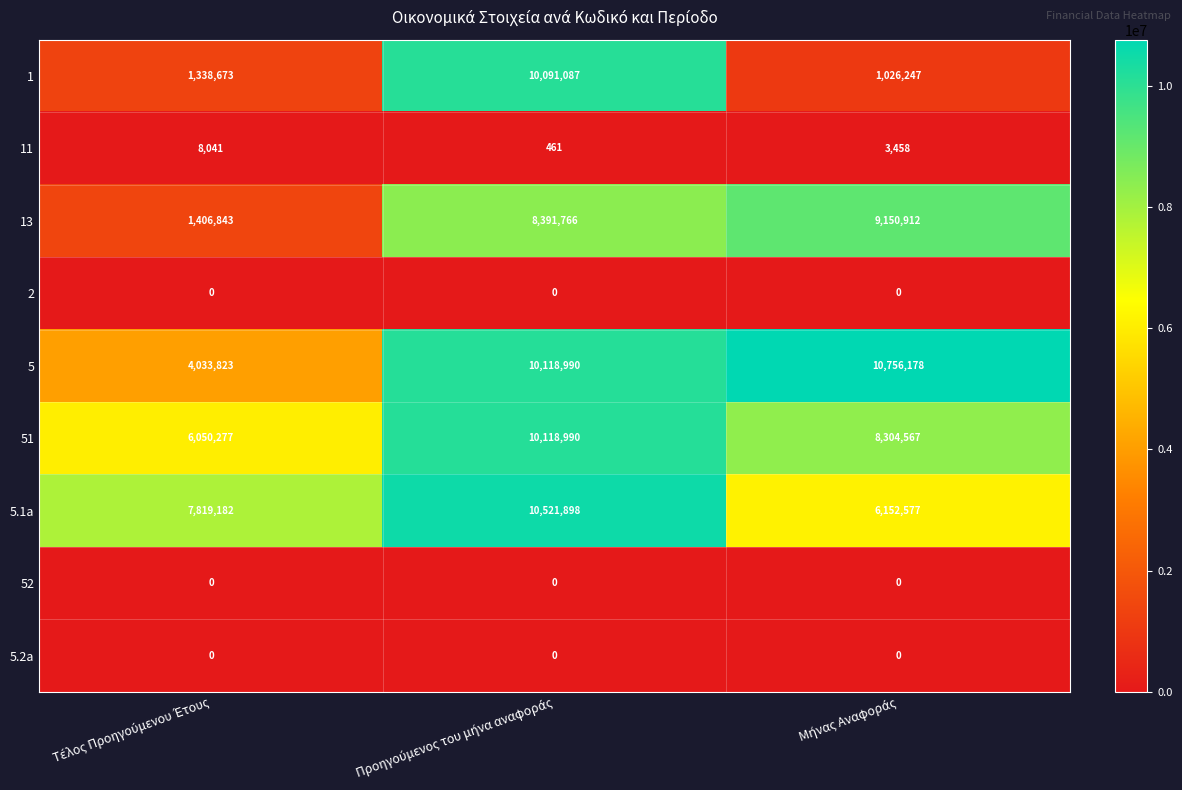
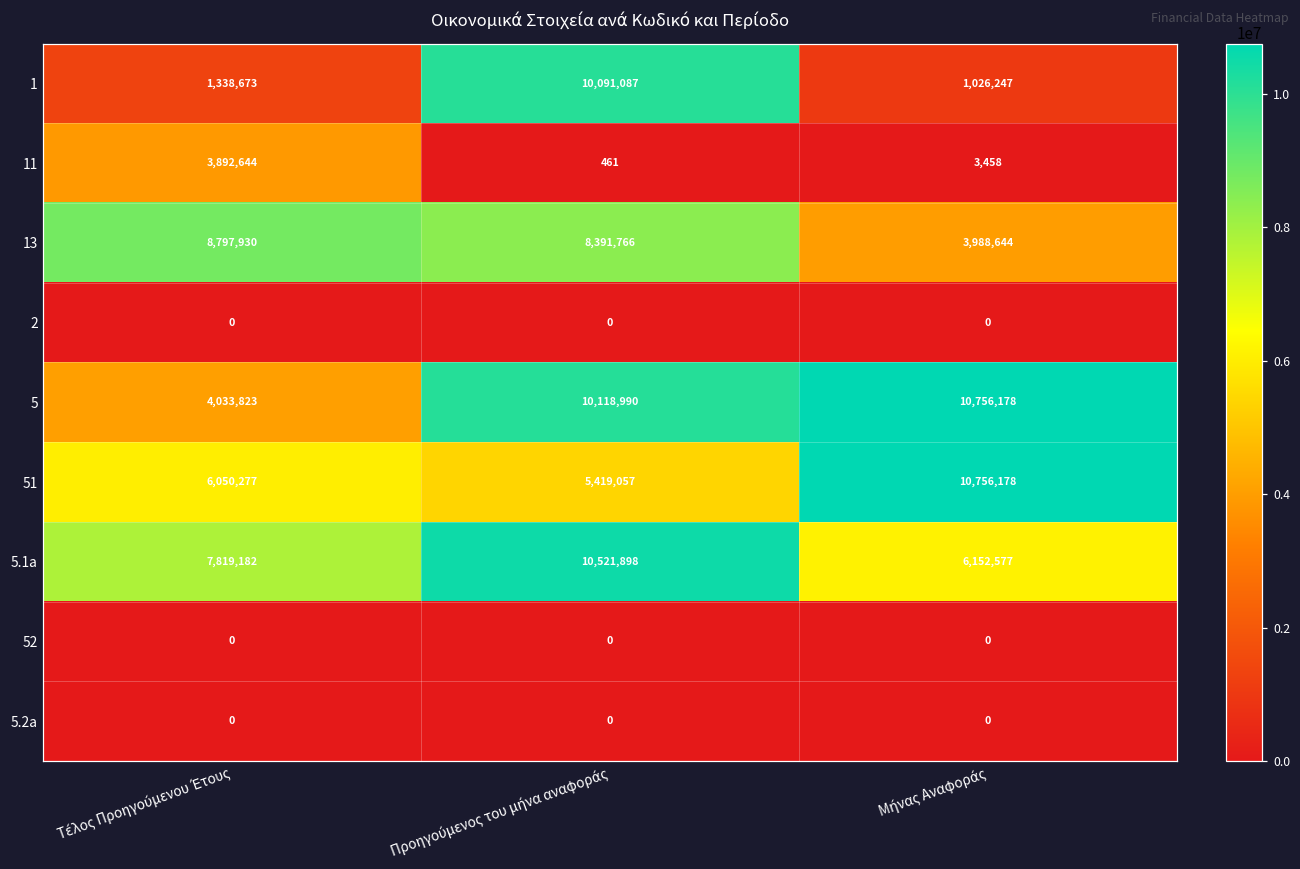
  {
    "1": {
      "Τέλος Προηγούμενου Έτους": "1,338,673",
      "Προηγούμενος του μήνα αναφοράς": "10,091,087",
      "Μήνας Αναφοράς": "1,026,247"
    },
    "11": {
-     "Τέλος Προηγούμενου Έτους": "8,041",
+     "Τέλος Προηγούμενου Έτους": "3,892,644",
      "Προηγούμενος του μήνα αναφοράς": "461",
      "Μήνας Αναφοράς": "3,458"
    },
    "13": {
-     "Τέλος Προηγούμενου Έτους": "1,406,843",
+     "Τέλος Προηγούμενου Έτους": "8,797,930",
      "Προηγούμενος του μήνα αναφοράς": "8,391,766",
-     "Μήνας Αναφοράς": "9,150,912"
+     "Μήνας Αναφοράς": "3,988,644"
    },
    "2": {
      "Τέλος Προηγούμενου Έτους": "0",
      "Προηγούμενος του μήνα αναφοράς": "0",
      "Μήνας Αναφοράς": "0"
    },
    "5": {
      "Τέλος Προηγούμενου Έτους": "4,033,823",
      "Προηγούμενος του μήνα αναφοράς": "10,118,990",
      "Μήνας Αναφοράς": "10,756,178"
    },
    "51": {
      "Τέλος Προηγούμενου Έτους": "6,050,277",
-     "Προηγούμενος του μήνα αναφοράς": "10,118,990",
-     "Μήνας Αναφοράς": "8,304,567"
+     "Προηγούμενος του μήνα αναφοράς": "5,419,057",
+     "Μήνας Αναφοράς": "10,756,178"
    },
    "5.1a": {
      "Τέλος Προηγούμενου Έτους": "7,819,182",
      "Προηγούμενος του μήνα αναφοράς": "10,521,898",
      "Μήνας Αναφοράς": "6,152,577"
    },
    "52": {
      "Τέλος Προηγούμενου Έτους": "0",
      "Προηγούμενος του μήνα αναφοράς": "0",
      "Μήνας Αναφοράς": "0"
    },
    "5.2a": {
      "Τέλος Προηγούμενου Έτους": "0",
      "Προηγούμενος του μήνα αναφοράς": "0",
      "Μήνας Αναφοράς": "0"
    }
  }
